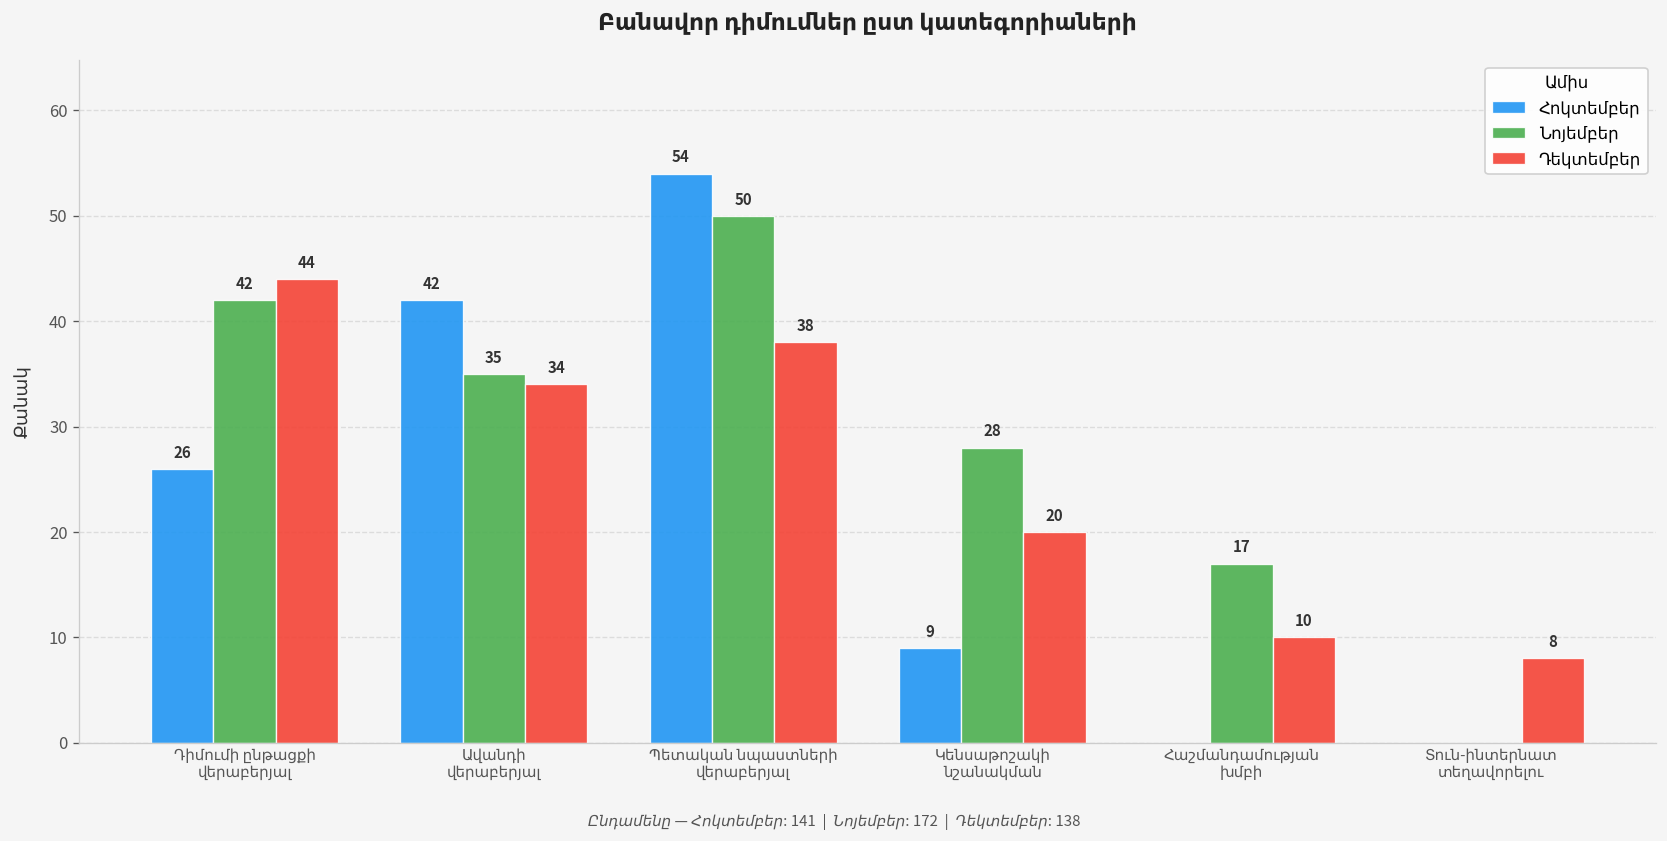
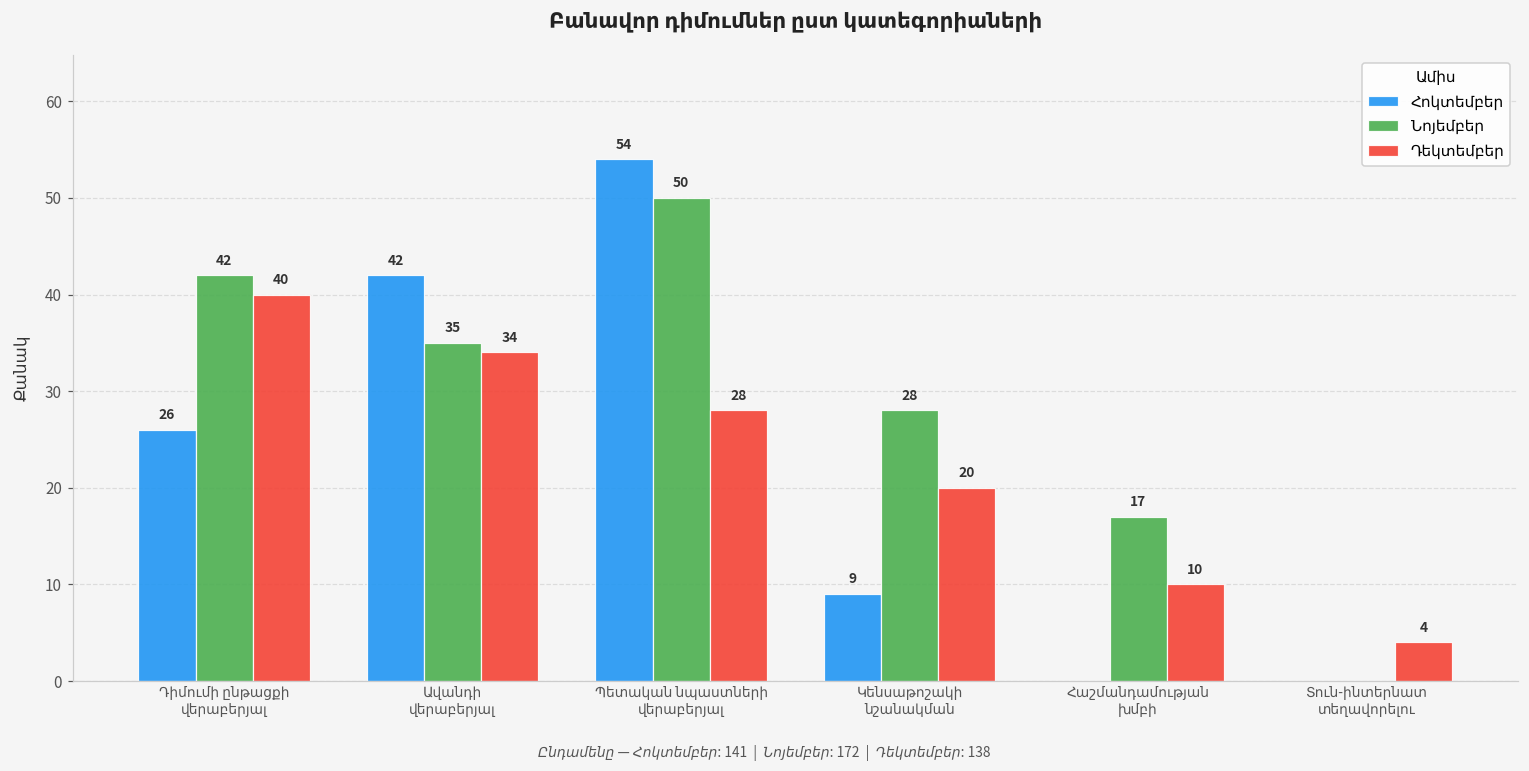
  {
    "Հոկտեմբեր": {
      "Դիմումի ընթացքի վերաբերյալ": 26,
      "Ավանդի վերաբերյալ": 42,
      "Պետական նպաստների վերաբերյալ": 54,
      "Կենսաթոշակի նշանակման": 9
    },
    "Նոյեմբեր": {
      "Դիմումի ընթացքի վերաբերյալ": 42,
      "Ավանդի վերաբերյալ": 35,
      "Պետական նպաստների վերաբերյալ": 50,
      "Կենսաթոշակի նշանակման": 28,
      "Հաշմանդամության խմբի": 17
    },
    "Դեկտեմբեր": {
-     "Դիմումի ընթացքի վերաբերյալ": 44,
+     "Դիմումի ընթացքի վերաբերյալ": 40,
      "Ավանդի վերաբերյալ": 34,
-     "Պետական նպաստների վերաբերյալ": 38,
+     "Պետական նպաստների վերաբերյալ": 28,
      "Կենսաթոշակի նշանակման": 20,
      "Հաշմանդամության խմբի": 10,
-     "Տուն-ինտերնատ տեղավորելու": 8
+     "Տուն-ինտերնատ տեղավորելու": 4
    }
  }
